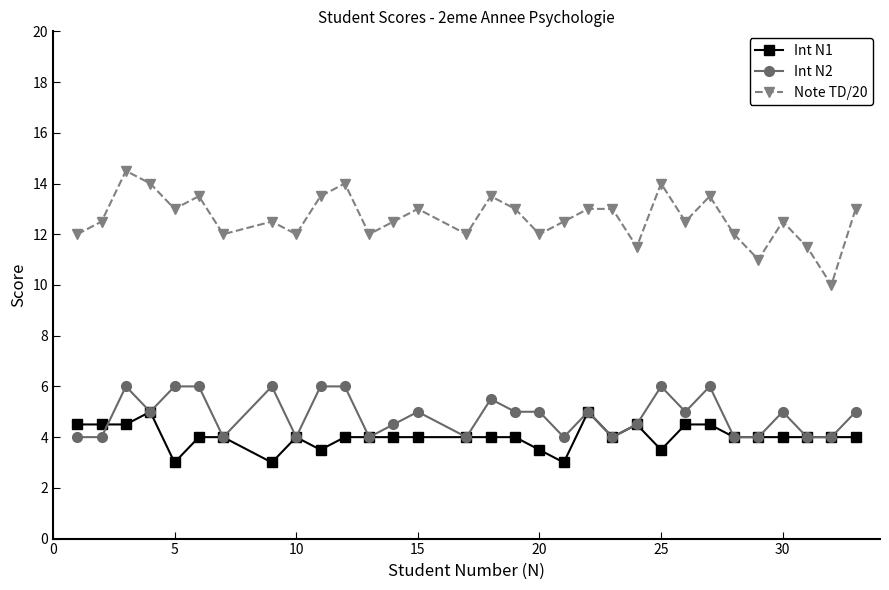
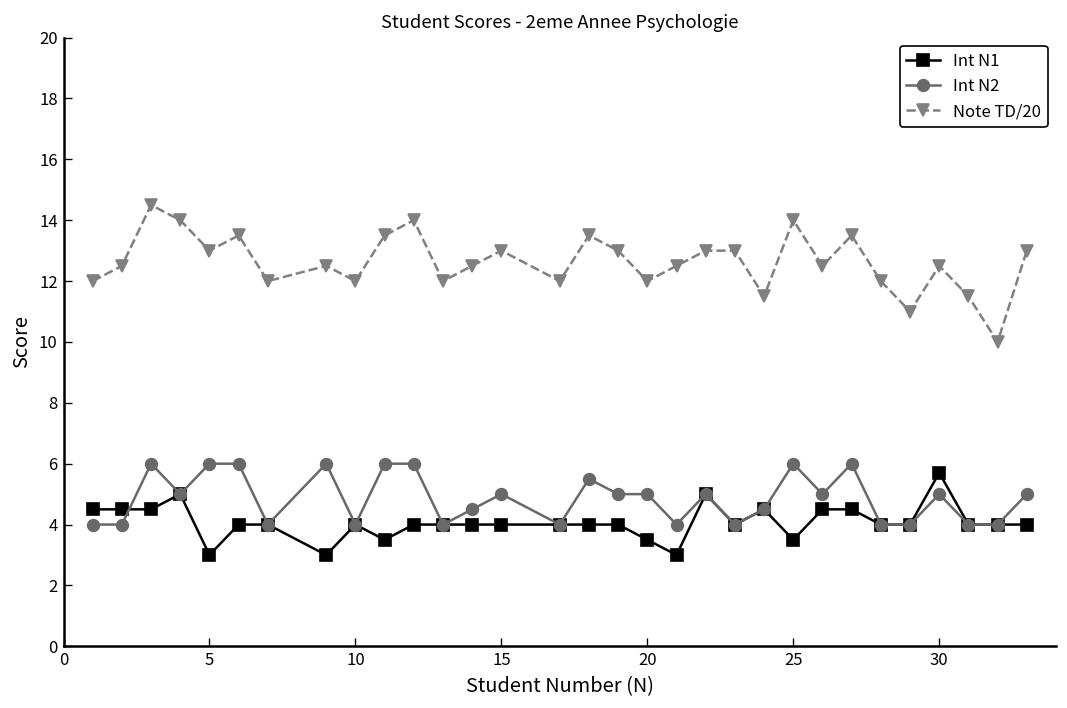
  {
    "Int N1": {
      "5": 3.0,
      "15": 4.0,
      "20": 3.5,
      "25": 3.5,
-     "30": 4.0
+     "30": 5.7
    }
  }
